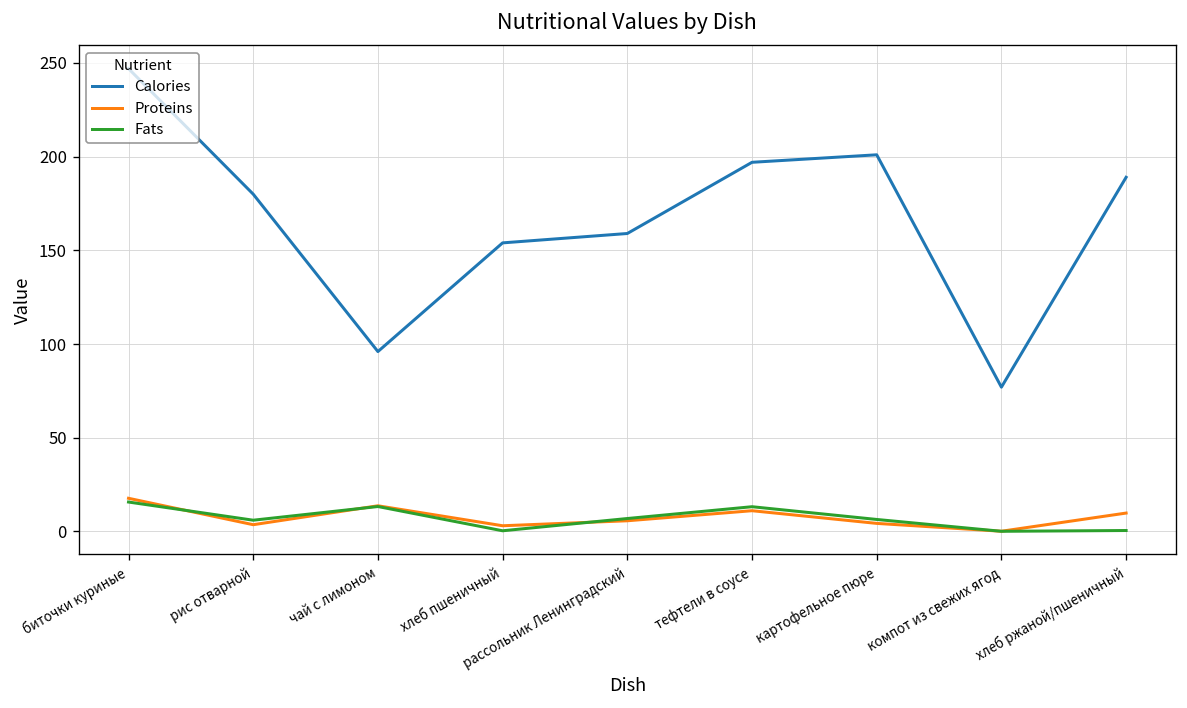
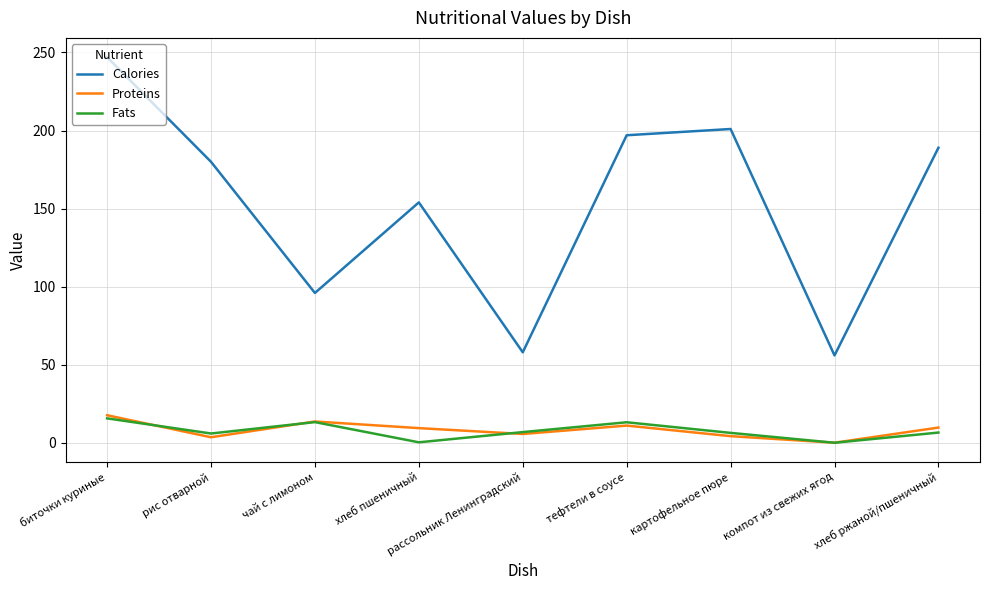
  {
    "Calories": {
      "рис отварной": 180,
      "чай с лимоном": 96,
      "хлеб пшеничный": 154,
-     "рассольник Ленинградский": 159,
+     "рассольник Ленинградский": 58,
      "тефтели в соусе": 197,
      "картофельное пюре": 201,
-     "компот из свежих ягод": 77,
+     "компот из свежих ягод": 56,
      "хлеб ржаной/пшеничный": 189
    },
    "Proteins": {
      "биточки куриные": 18,
      "рис отварной": 4,
-     "хлеб пшеничный": 3,
+     "хлеб пшеничный": 9,
      "тефтели в соусе": 11,
      "картофельное пюре": 4,
      "хлеб ржаной/пшеничный": 10
    },
    "Fats": {
      "биточки куриные": 16,
      "рис отварной": 6,
      "хлеб пшеничный": 0,
      "тефтели в соусе": 13,
      "картофельное пюре": 6,
-     "хлеб ржаной/пшеничный": 1
+     "хлеб ржаной/пшеничный": 7
    }
  }
